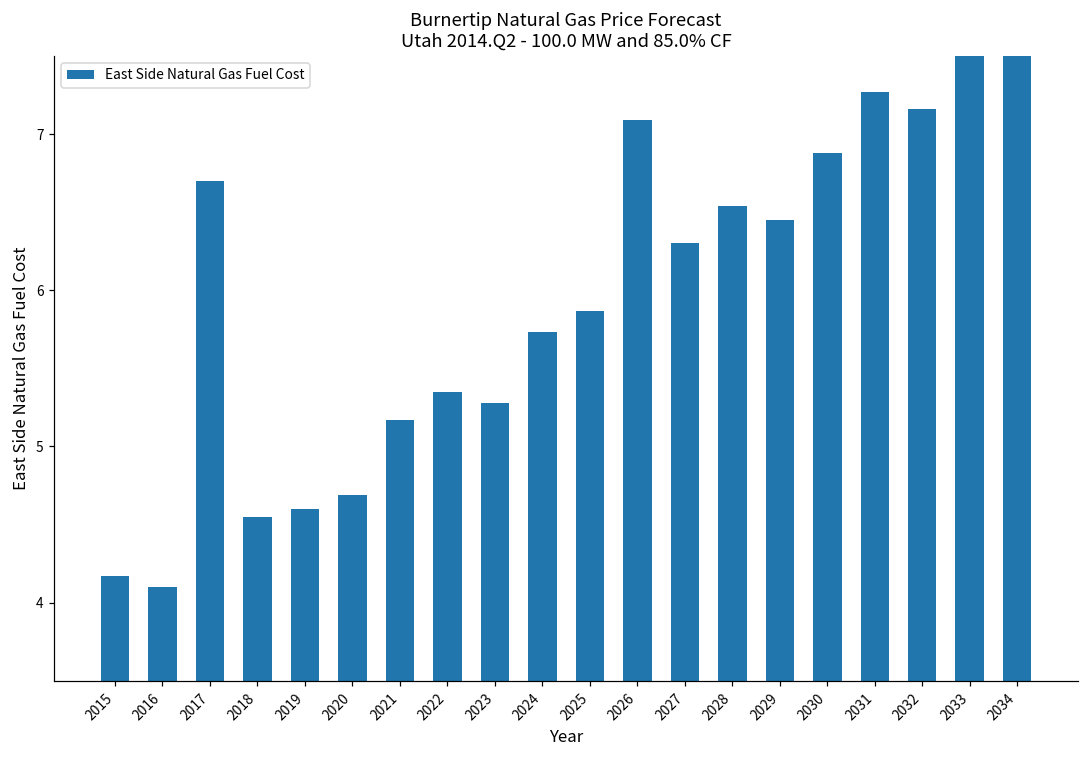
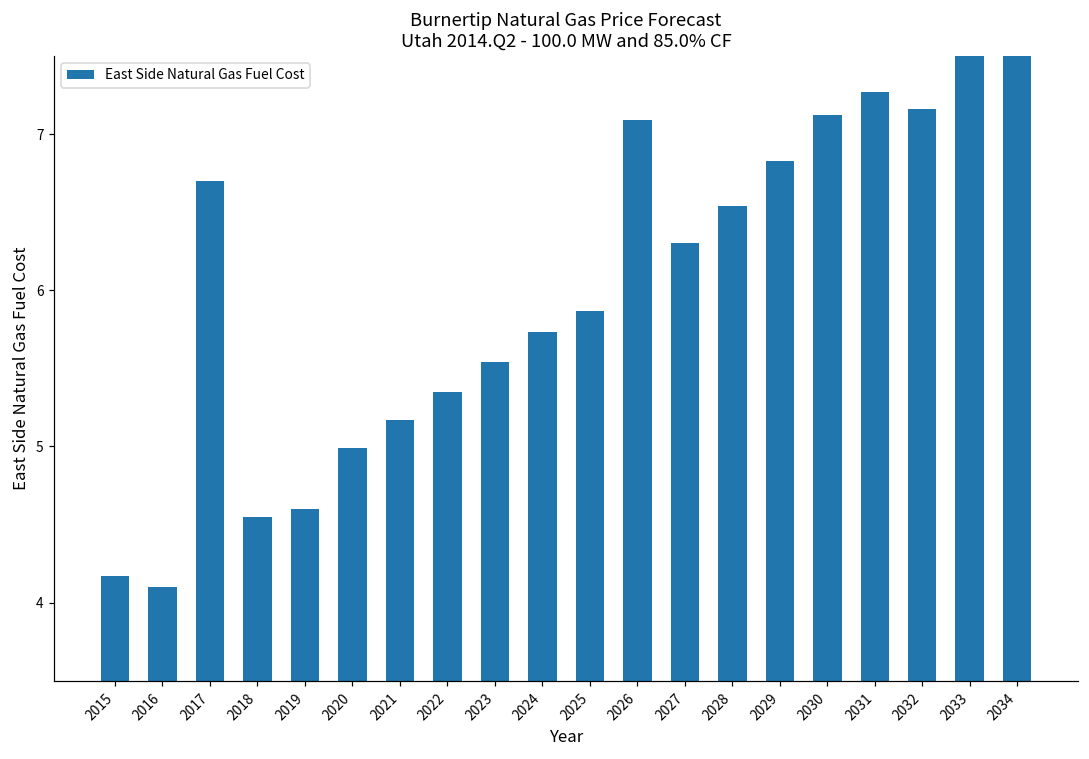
  {
    "2015": 4.17,
    "2016": 4.10,
    "2017": 6.70,
    "2018": 4.55,
    "2019": 4.60,
-   "2020": 4.69,
+   "2020": 4.99,
    "2021": 5.17,
    "2022": 5.35,
-   "2023": 5.28,
+   "2023": 5.54,
    "2024": 5.73,
    "2025": 5.87,
    "2026": 7.09,
    "2027": 6.30,
    "2028": 6.54,
-   "2029": 6.45,
-   "2030": 6.88,
+   "2029": 6.83,
+   "2030": 7.12,
    "2031": 7.27,
    "2032": 7.16
  }
